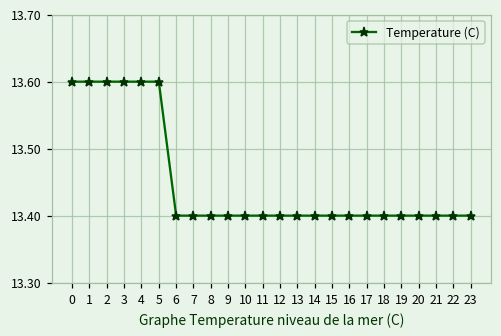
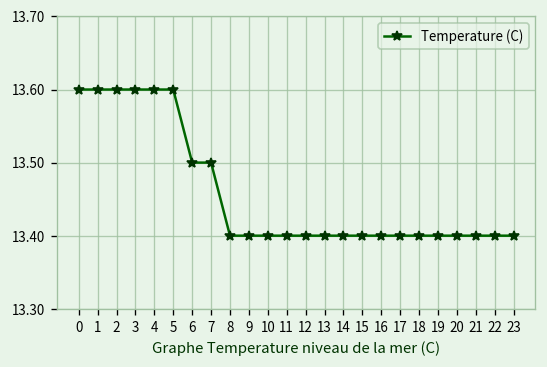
  {
    "0": 13.6,
    "1": 13.6,
    "2": 13.6,
    "3": 13.6,
    "4": 13.6,
    "5": 13.6,
-   "6": 13.4,
-   "7": 13.4,
+   "6": 13.5,
+   "7": 13.5,
    "8": 13.4,
    "9": 13.4,
    "10": 13.4,
    "11": 13.4,
    "12": 13.4,
    "13": 13.4,
    "14": 13.4,
    "15": 13.4,
    "16": 13.4,
    "17": 13.4,
    "18": 13.4,
    "19": 13.4,
    "20": 13.4,
    "21": 13.4,
    "22": 13.4,
    "23": 13.4
  }
